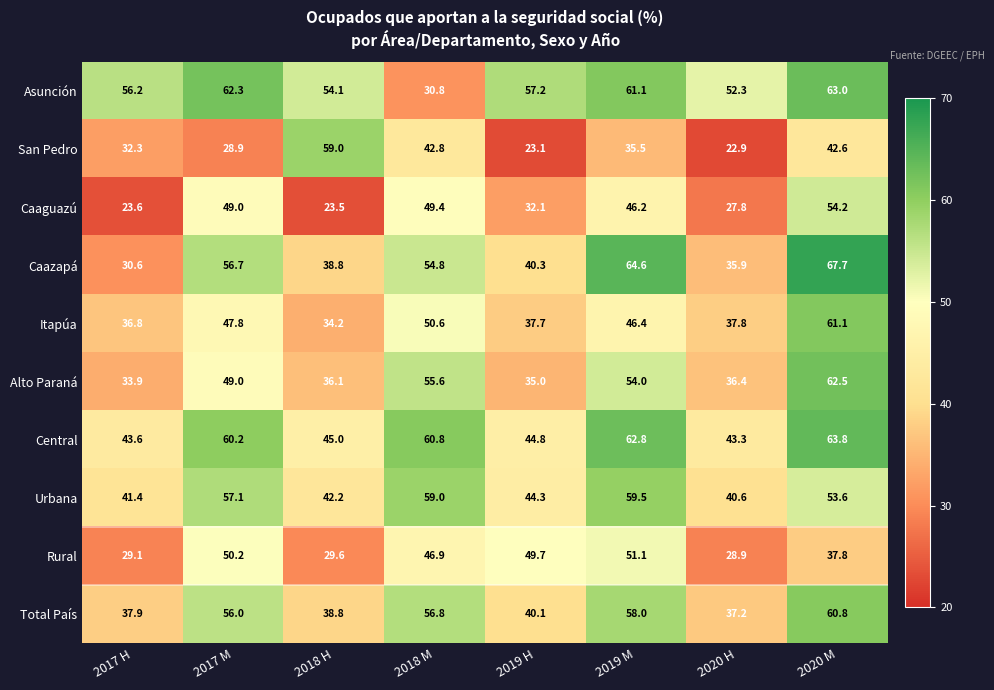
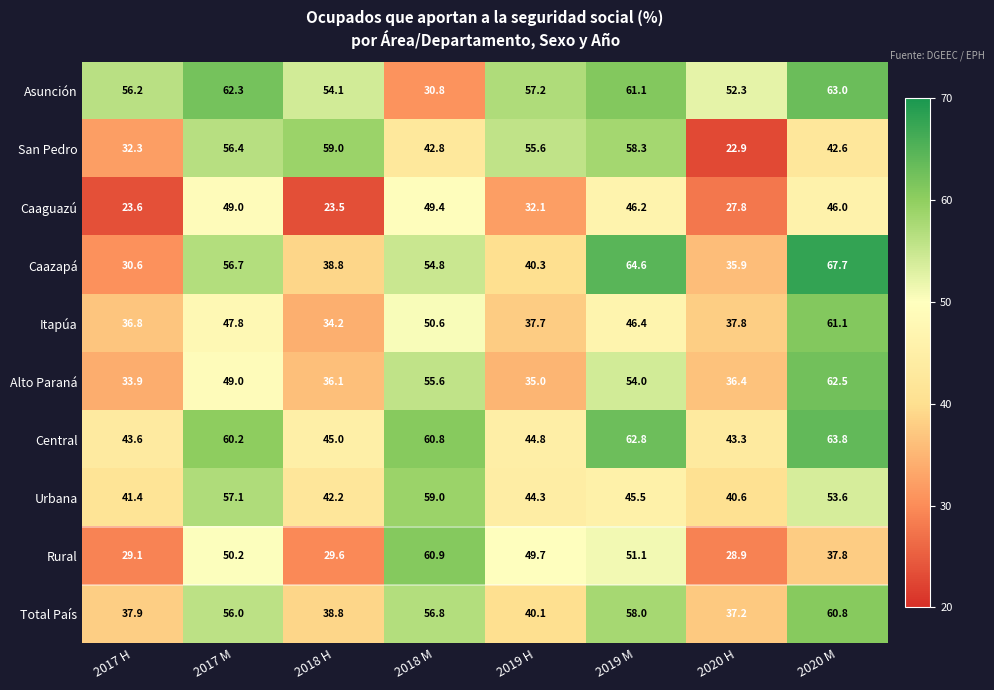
  {
    "Asunción": {
      "2017 H": 56.2,
      "2017 M": 62.3,
      "2018 H": 54.1,
      "2018 M": 30.8,
      "2019 H": 57.2,
      "2019 M": 61.1,
      "2020 H": 52.3,
      "2020 M": 63.0
    },
    "San Pedro": {
      "2017 H": 32.3,
-     "2017 M": 28.9,
+     "2017 M": 56.4,
      "2018 H": 59.0,
      "2018 M": 42.8,
-     "2019 H": 23.1,
-     "2019 M": 35.5,
+     "2019 H": 55.6,
+     "2019 M": 58.3,
      "2020 H": 22.9,
      "2020 M": 42.6
    },
    "Caaguazú": {
      "2017 H": 23.6,
      "2017 M": 49.0,
      "2018 H": 23.5,
      "2018 M": 49.4,
      "2019 H": 32.1,
      "2019 M": 46.2,
      "2020 H": 27.8,
-     "2020 M": 54.2
+     "2020 M": 46.0
    },
    "Caazapá": {
      "2017 H": 30.6,
      "2017 M": 56.7,
      "2018 H": 38.8,
      "2018 M": 54.8,
      "2019 H": 40.3,
      "2019 M": 64.6,
      "2020 H": 35.9,
      "2020 M": 67.7
    },
    "Itapúa": {
      "2017 H": 36.8,
      "2017 M": 47.8,
      "2018 H": 34.2,
      "2018 M": 50.6,
      "2019 H": 37.7,
      "2019 M": 46.4,
      "2020 H": 37.8,
      "2020 M": 61.1
    },
    "Alto Paraná": {
      "2017 H": 33.9,
      "2017 M": 49.0,
      "2018 H": 36.1,
      "2018 M": 55.6,
      "2019 H": 35.0,
      "2019 M": 54.0,
      "2020 H": 36.4,
      "2020 M": 62.5
    },
    "Central": {
      "2017 H": 43.6,
      "2017 M": 60.2,
      "2018 H": 45.0,
      "2018 M": 60.8,
      "2019 H": 44.8,
      "2019 M": 62.8,
      "2020 H": 43.3,
      "2020 M": 63.8
    },
    "Urbana": {
      "2017 H": 41.4,
      "2017 M": 57.1,
      "2018 H": 42.2,
      "2018 M": 59.0,
      "2019 H": 44.3,
-     "2019 M": 59.5,
+     "2019 M": 45.5,
      "2020 H": 40.6,
      "2020 M": 53.6
    },
    "Rural": {
      "2017 H": 29.1,
      "2017 M": 50.2,
      "2018 H": 29.6,
-     "2018 M": 46.9,
+     "2018 M": 60.9,
      "2019 H": 49.7,
      "2019 M": 51.1,
      "2020 H": 28.9,
      "2020 M": 37.8
    },
    "Total País": {
      "2017 H": 37.9,
      "2017 M": 56.0,
      "2018 H": 38.8,
      "2018 M": 56.8,
      "2019 H": 40.1,
      "2019 M": 58.0,
      "2020 H": 37.2,
      "2020 M": 60.8
    }
  }
